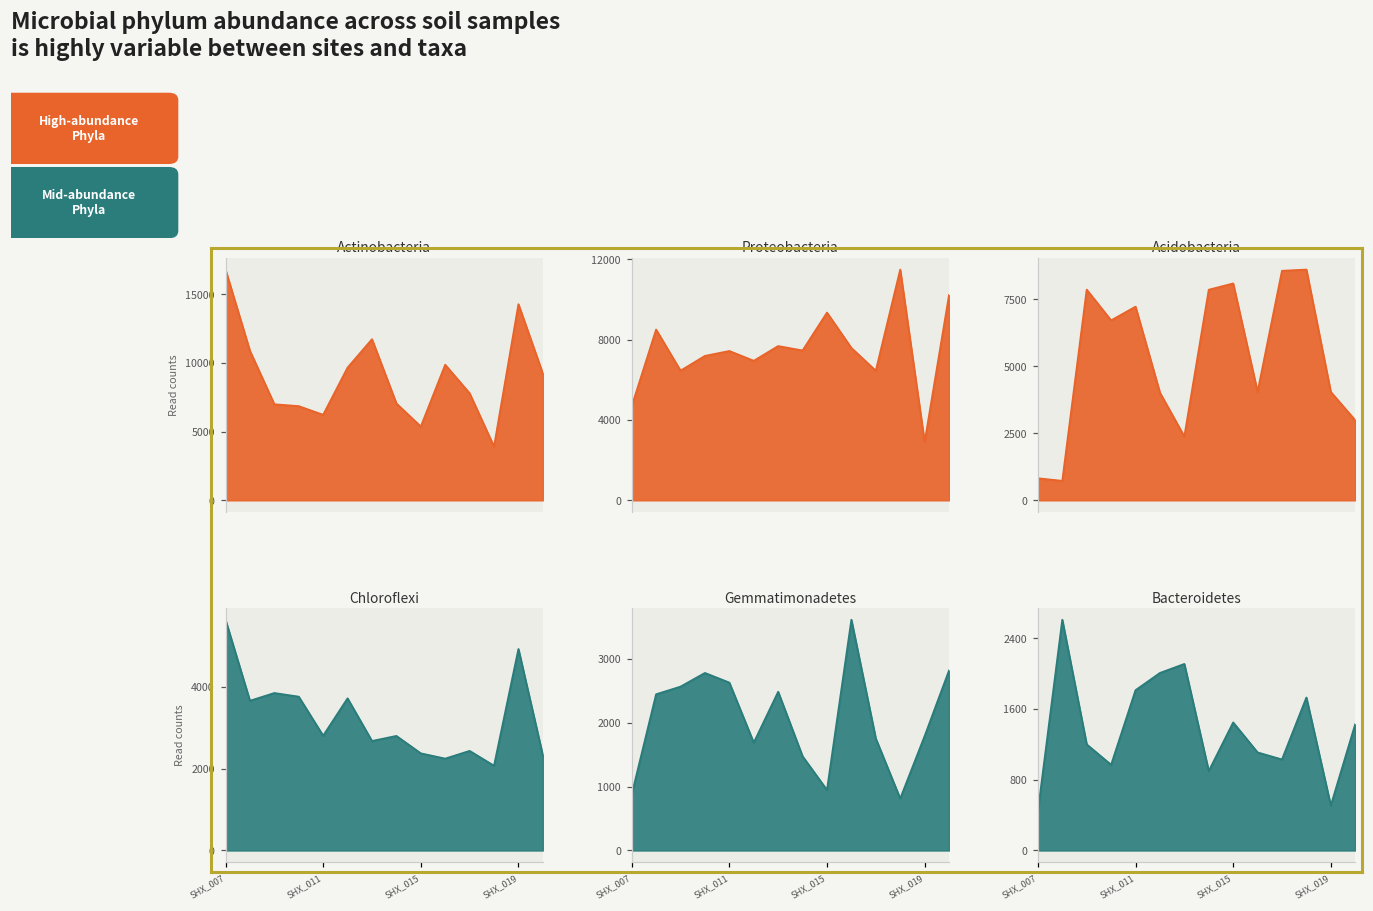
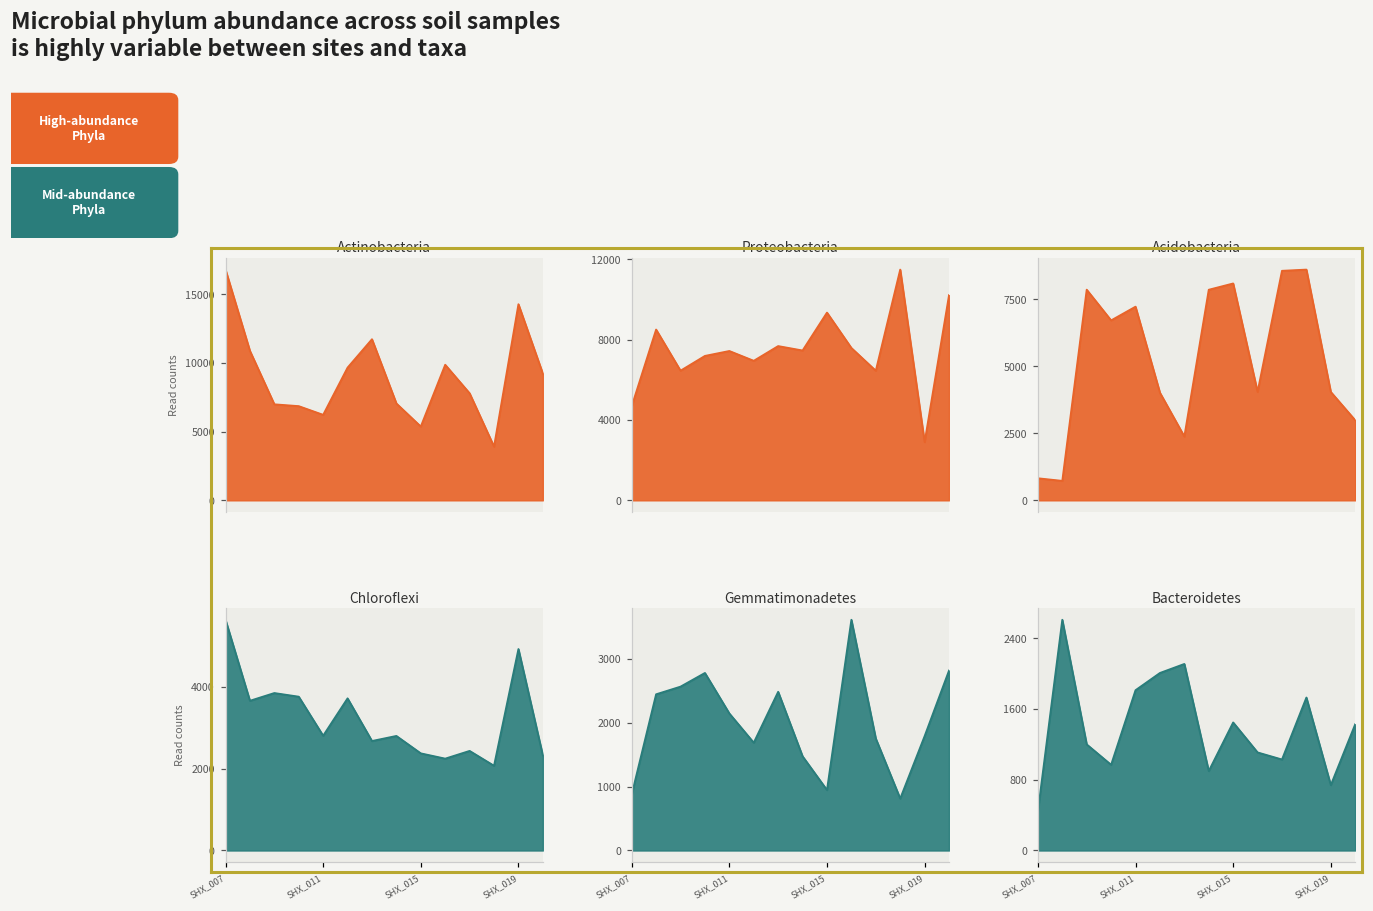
  {
    "Chloroflexi": {
      "SHX_007": 5600,
      "SHX_011": 2800,
      "SHX_015": 2400,
      "SHX_019": 4900
    },
    "Gemmatimonadetes": {
      "SHX_007": 900,
-     "SHX_011": 2600,
+     "SHX_011": 2100,
      "SHX_015": 900,
      "SHX_019": 1800
    },
    "Bacteroidetes": {
      "SHX_007": 400,
      "SHX_011": 1800,
      "SHX_015": 1400,
-     "SHX_019": 500
+     "SHX_019": 700
    }
  }
